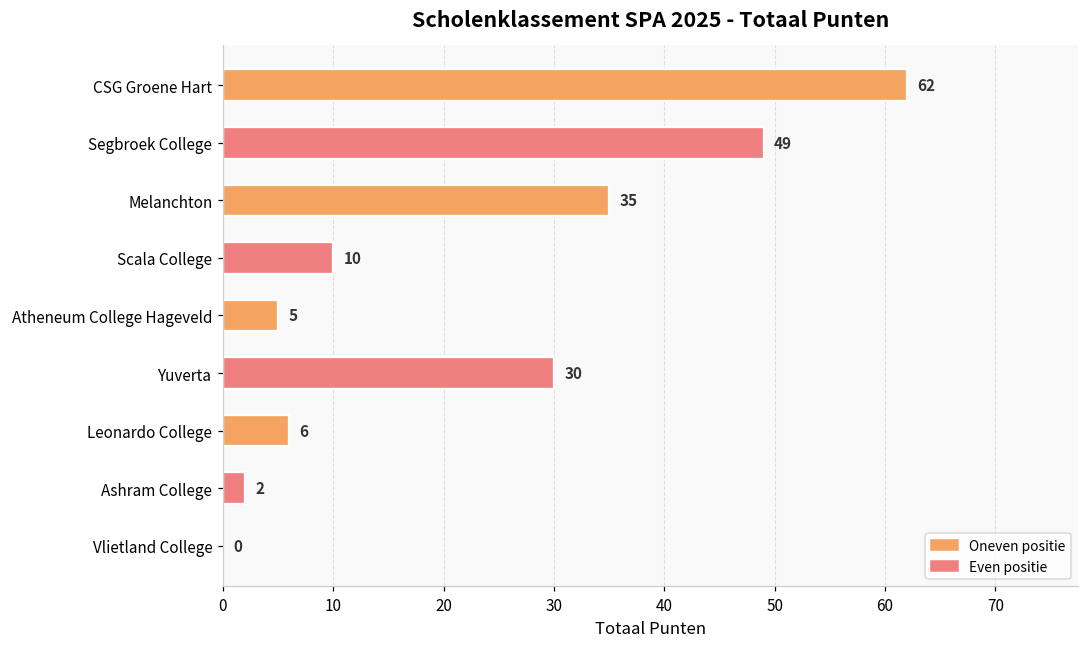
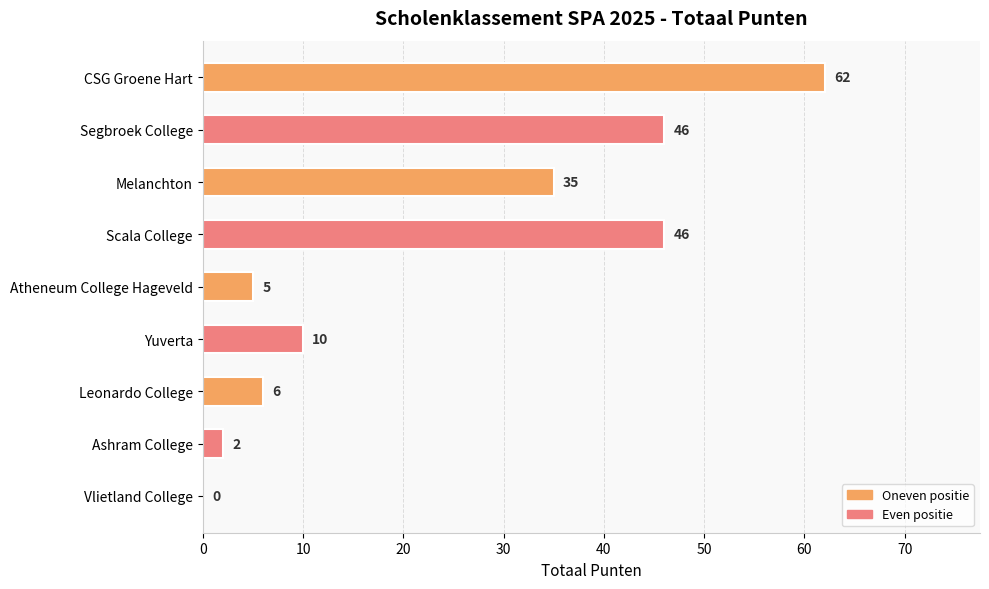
  {
    "CSG Groene Hart": 62,
-   "Segbroek College": 49,
+   "Segbroek College": 46,
    "Melanchton": 35,
-   "Scala College": 10,
+   "Scala College": 46,
    "Atheneum College Hageveld": 5,
-   "Yuverta": 30,
+   "Yuverta": 10,
    "Leonardo College": 6,
    "Ashram College": 2,
    "Vlietland College": 0
  }
